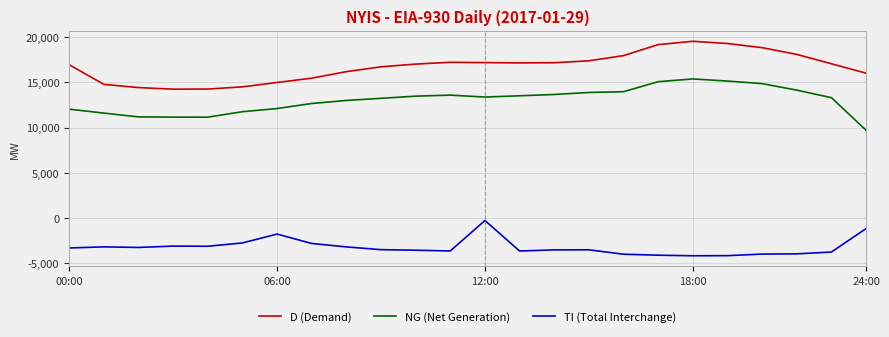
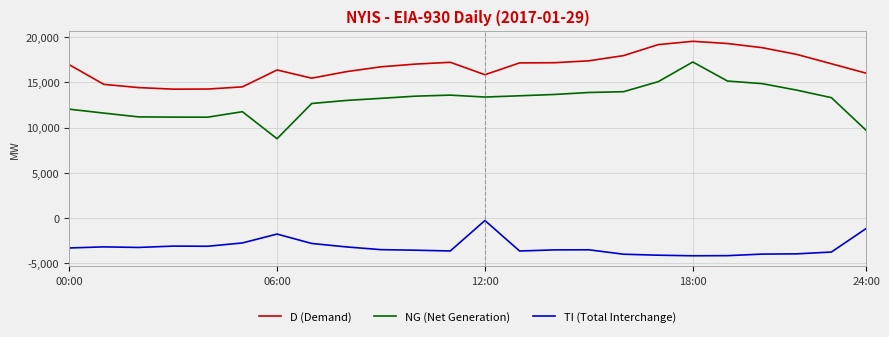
  {
    "D (Demand)": {
      "00:00": "17,000",
-     "06:00": "15,000",
-     "12:00": "17,000",
+     "06:00": "16,000",
+     "12:00": "16,000",
      "18:00": "20,000",
      "24:00": "16,000"
    },
    "NG (Net Generation)": {
      "00:00": "12,000",
-     "06:00": "12,000",
+     "06:00": "9,000",
      "12:00": "13,000",
-     "18:00": "15,000",
+     "18:00": "17,000",
      "24:00": "10,000"
    },
    "TI (Total Interchange)": {
      "00:00": "-3,000",
      "06:00": "-2,000",
      "12:00": "0",
      "18:00": "-4,000",
      "24:00": "-1,000"
    }
  }
